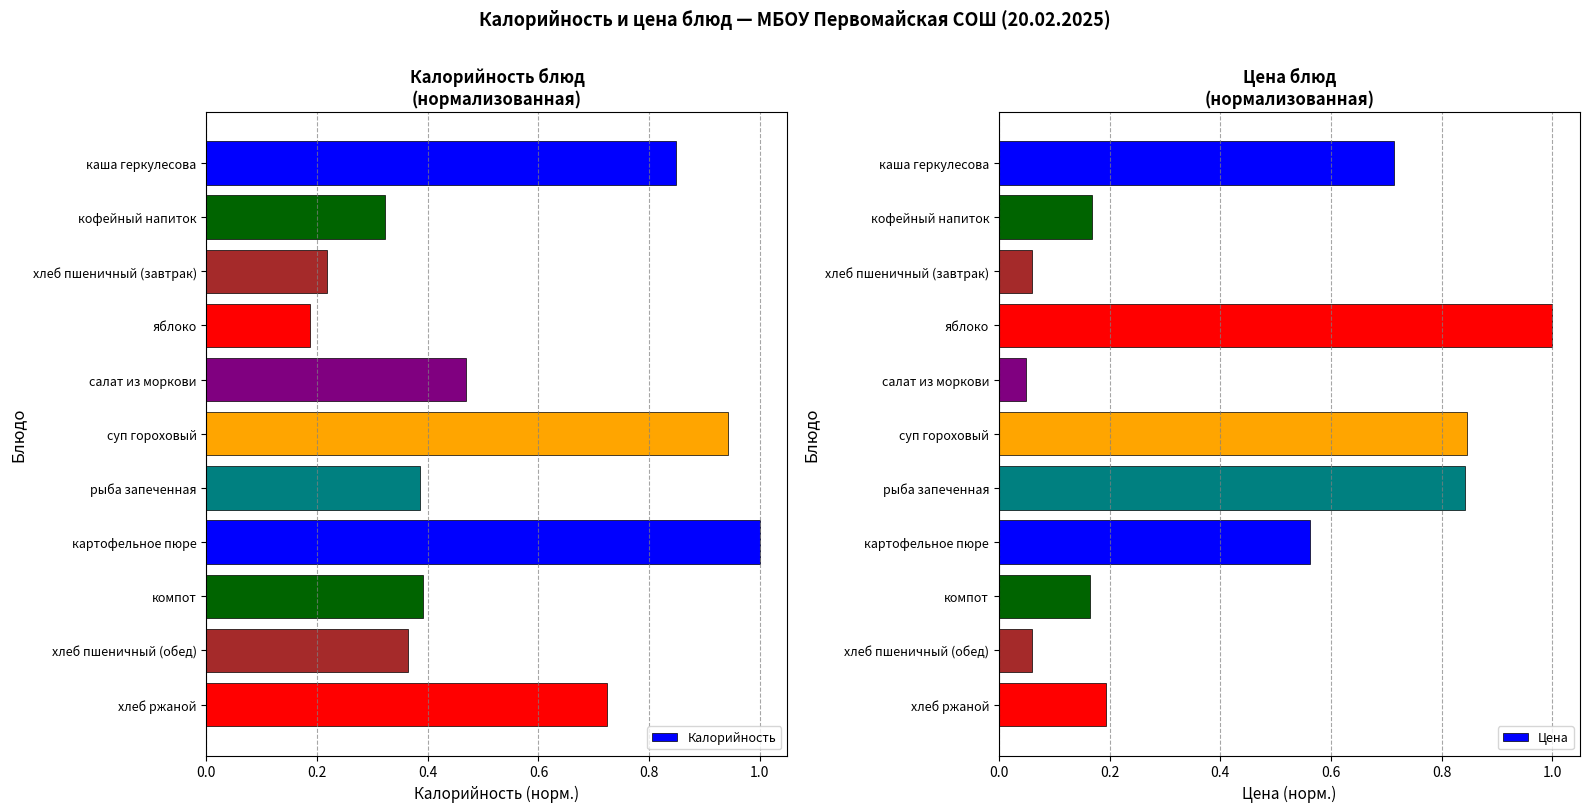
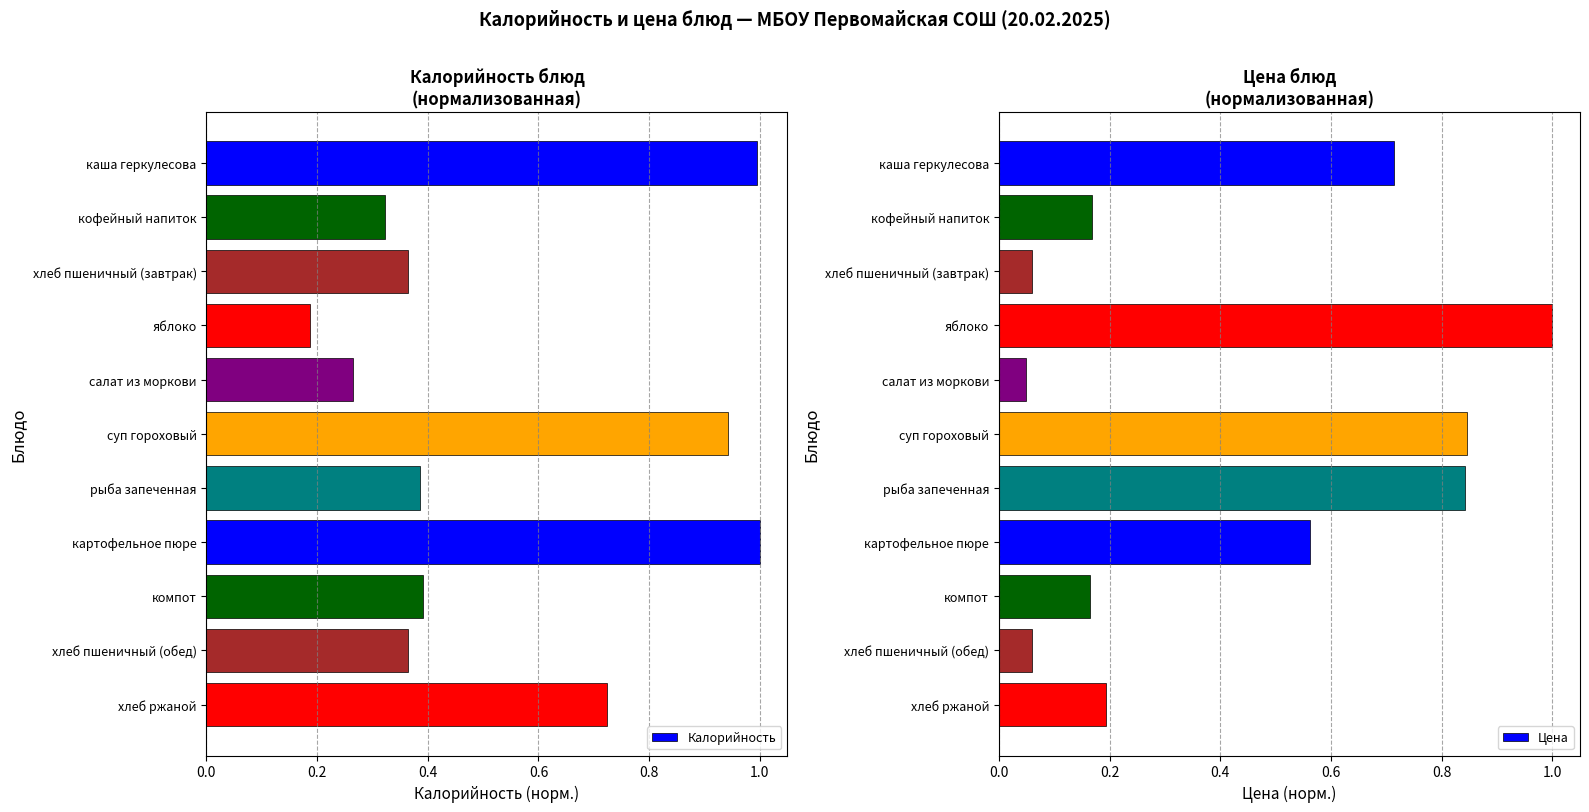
  {
    "Калорийность блюд (нормализованная)": {
-     "каша геркулесова": 0.85,
+     "каша геркулесова": 0.99,
      "кофейный напиток": 0.32,
-     "хлеб пшеничный (завтрак)": 0.22,
+     "хлеб пшеничный (завтрак)": 0.36,
      "яблоко": 0.19,
-     "салат из моркови": 0.47,
+     "салат из моркови": 0.27,
      "суп гороховый": 0.94,
      "рыба запеченная": 0.39,
      "картофельное пюре": 1.00,
      "компот": 0.39,
      "хлеб пшеничный (обед)": 0.36,
      "хлеб ржаной": 0.72
    },
    "Цена блюд (нормализованная)": {
      "каша геркулесова": 0.71,
      "кофейный напиток": 0.17,
      "хлеб пшеничный (завтрак)": 0.06,
      "яблоко": 1.00,
      "салат из моркови": 0.05,
      "суп гороховый": 0.85,
      "рыба запеченная": 0.84,
      "картофельное пюре": 0.56,
      "компот": 0.16,
      "хлеб пшеничный (обед)": 0.06,
      "хлеб ржаной": 0.19
    }
  }
